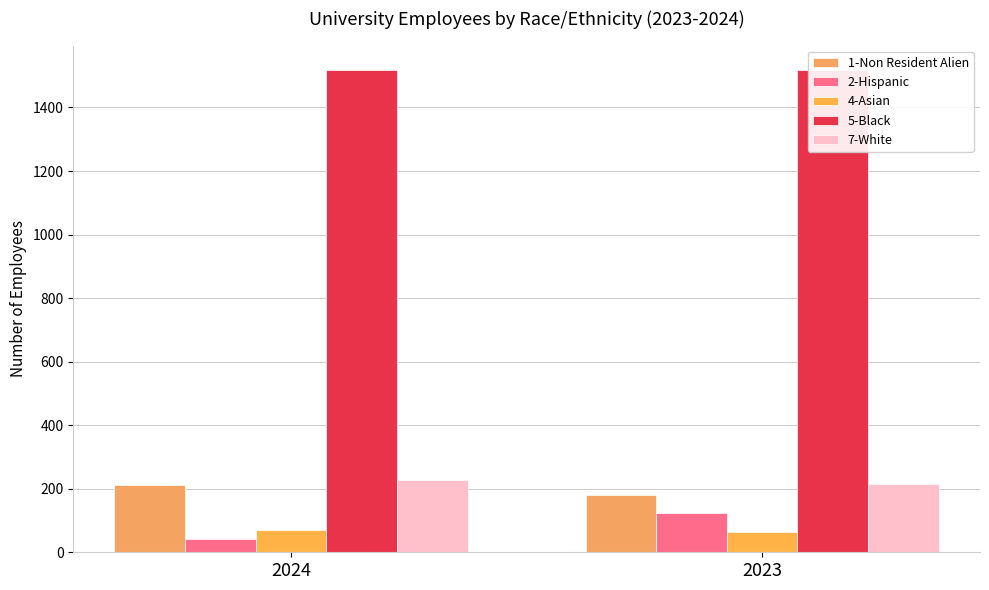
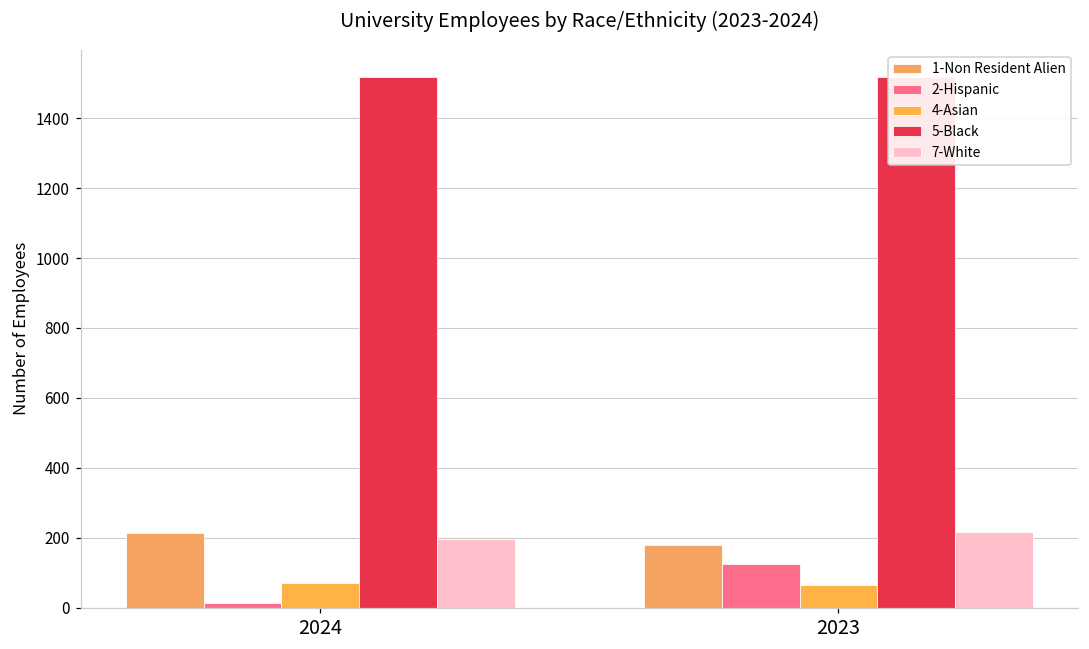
  {
    "2-Hispanic": {
-     "2024": 40,
+     "2024": 10,
      "2023": 120
    },
    "5-Black": {
      "2024": 1520
    },
    "7-White": {
-     "2024": 230,
+     "2024": 200,
      "2023": 220
    }
  }
